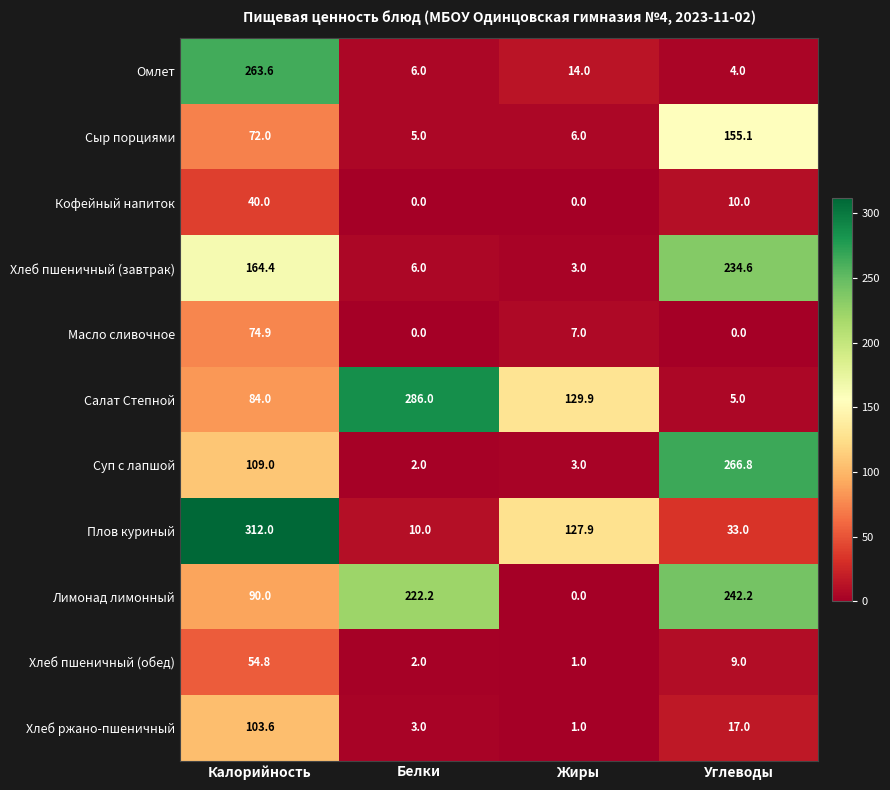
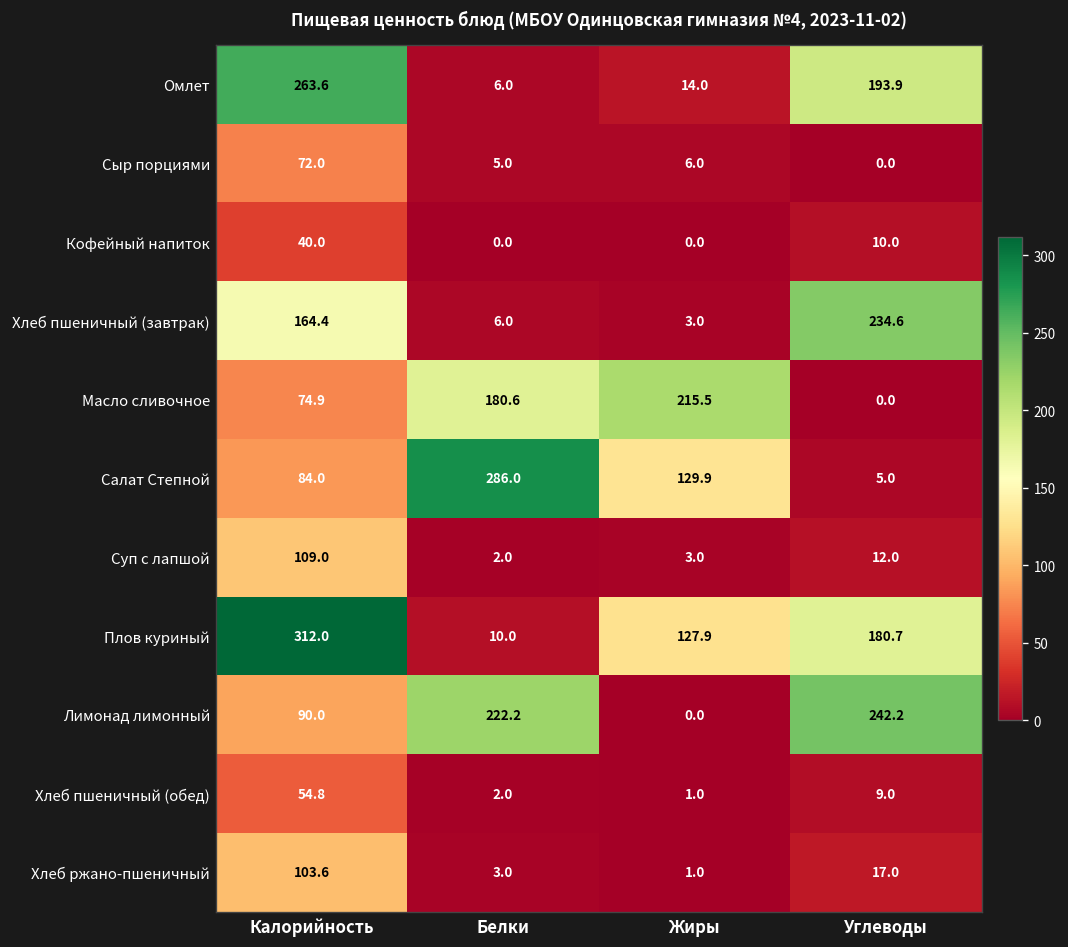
  {
    "Омлет": {
      "Калорийность": 263.6,
      "Белки": 6.0,
      "Жиры": 14.0,
-     "Углеводы": 4.0
+     "Углеводы": 193.9
    },
    "Сыр порциями": {
      "Калорийность": 72.0,
      "Белки": 5.0,
      "Жиры": 6.0,
-     "Углеводы": 155.1
+     "Углеводы": 0.0
    },
    "Кофейный напиток": {
      "Калорийность": 40.0,
      "Белки": 0.0,
      "Жиры": 0.0,
      "Углеводы": 10.0
    },
    "Хлеб пшеничный (завтрак)": {
      "Калорийность": 164.4,
      "Белки": 6.0,
      "Жиры": 3.0,
      "Углеводы": 234.6
    },
    "Масло сливочное": {
      "Калорийность": 74.9,
-     "Белки": 0.0,
-     "Жиры": 7.0,
+     "Белки": 180.6,
+     "Жиры": 215.5,
      "Углеводы": 0.0
    },
    "Салат Степной": {
      "Калорийность": 84.0,
      "Белки": 286.0,
      "Жиры": 129.9,
      "Углеводы": 5.0
    },
    "Суп с лапшой": {
      "Калорийность": 109.0,
      "Белки": 2.0,
      "Жиры": 3.0,
-     "Углеводы": 266.8
+     "Углеводы": 12.0
    },
    "Плов куриный": {
      "Калорийность": 312.0,
      "Белки": 10.0,
      "Жиры": 127.9,
-     "Углеводы": 33.0
+     "Углеводы": 180.7
    },
    "Лимонад лимонный": {
      "Калорийность": 90.0,
      "Белки": 222.2,
      "Жиры": 0.0,
      "Углеводы": 242.2
    },
    "Хлеб пшеничный (обед)": {
      "Калорийность": 54.8,
      "Белки": 2.0,
      "Жиры": 1.0,
      "Углеводы": 9.0
    },
    "Хлеб ржано-пшеничный": {
      "Калорийность": 103.6,
      "Белки": 3.0,
      "Жиры": 1.0,
      "Углеводы": 17.0
    }
  }
